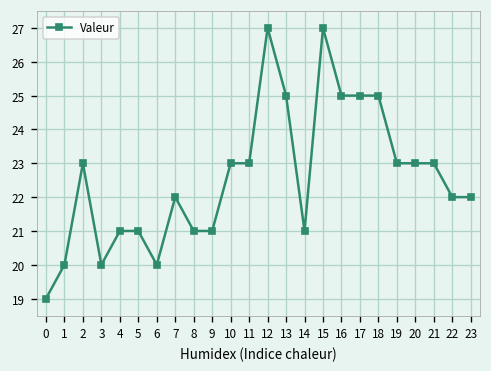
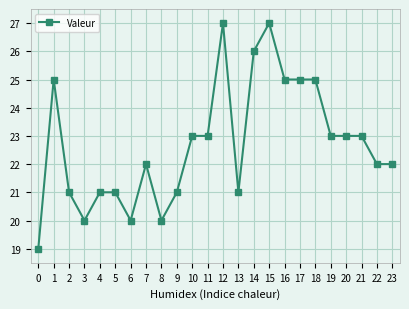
  {
    "0": 19,
-   "1": 20,
-   "2": 23,
+   "1": 25,
+   "2": 21,
    "3": 20,
    "4": 21,
    "5": 21,
    "6": 20,
    "7": 22,
-   "8": 21,
+   "8": 20,
    "9": 21,
    "10": 23,
    "11": 23,
    "12": 27,
-   "13": 25,
-   "14": 21,
+   "13": 21,
+   "14": 26,
    "15": 27,
    "16": 25,
    "17": 25,
    "18": 25,
    "19": 23,
    "20": 23,
    "21": 23,
    "22": 22,
    "23": 22
  }
